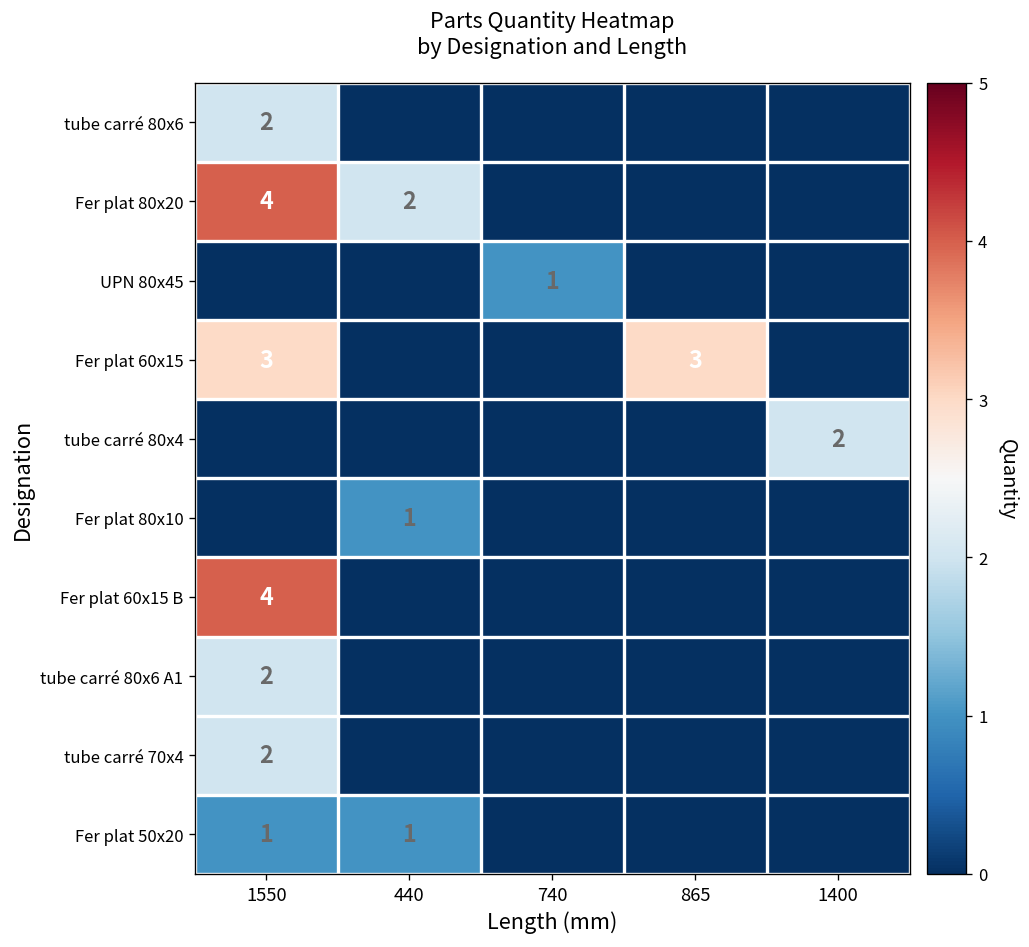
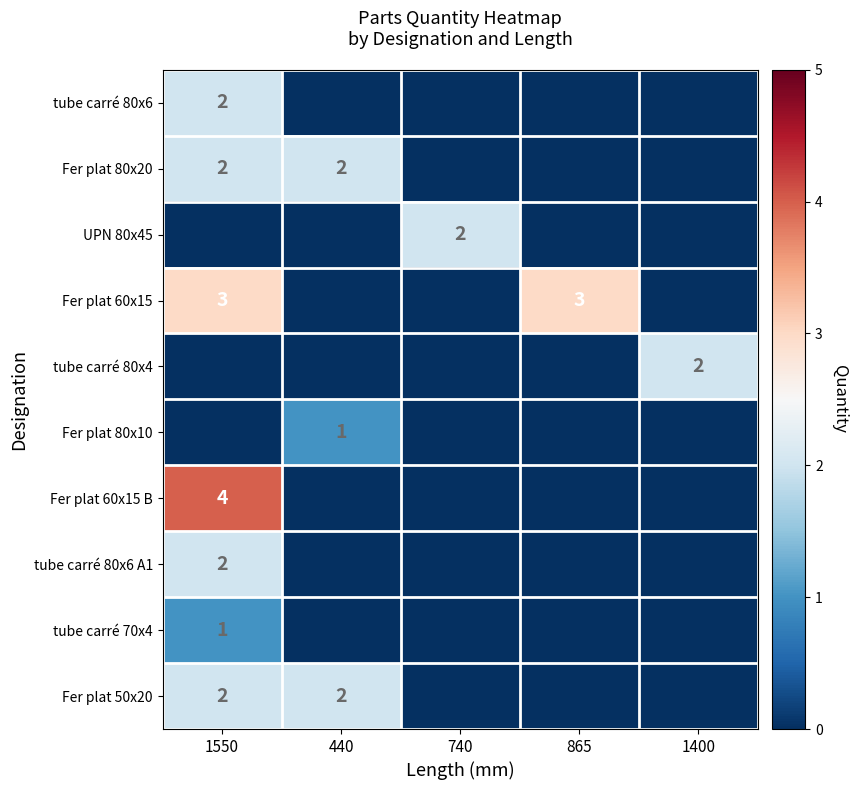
  {
    "tube carré 80x6": {
      "1550": 2
    },
    "Fer plat 80x20": {
-     "1550": 4,
+     "1550": 2,
      "440": 2
    },
    "UPN 80x45": {
-     "740": 1
+     "740": 2
    },
    "Fer plat 60x15": {
      "1550": 3,
      "865": 3
    },
    "tube carré 80x4": {
      "1400": 2
    },
    "Fer plat 80x10": {
      "440": 1
    },
    "Fer plat 60x15 B": {
      "1550": 4
    },
    "tube carré 80x6 A1": {
      "1550": 2
    },
    "tube carré 70x4": {
-     "1550": 2
+     "1550": 1
    },
    "Fer plat 50x20": {
-     "1550": 1,
-     "440": 1
+     "1550": 2,
+     "440": 2
    }
  }
